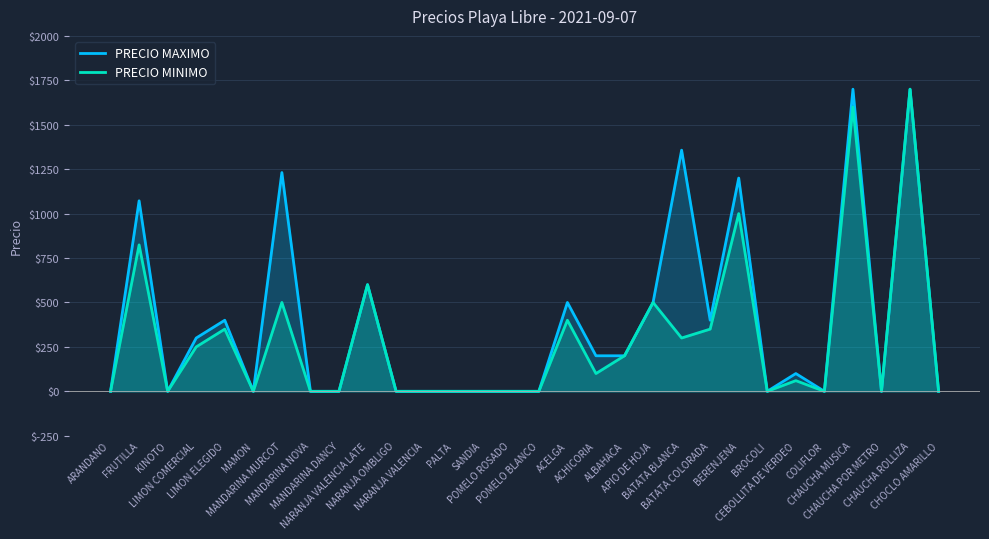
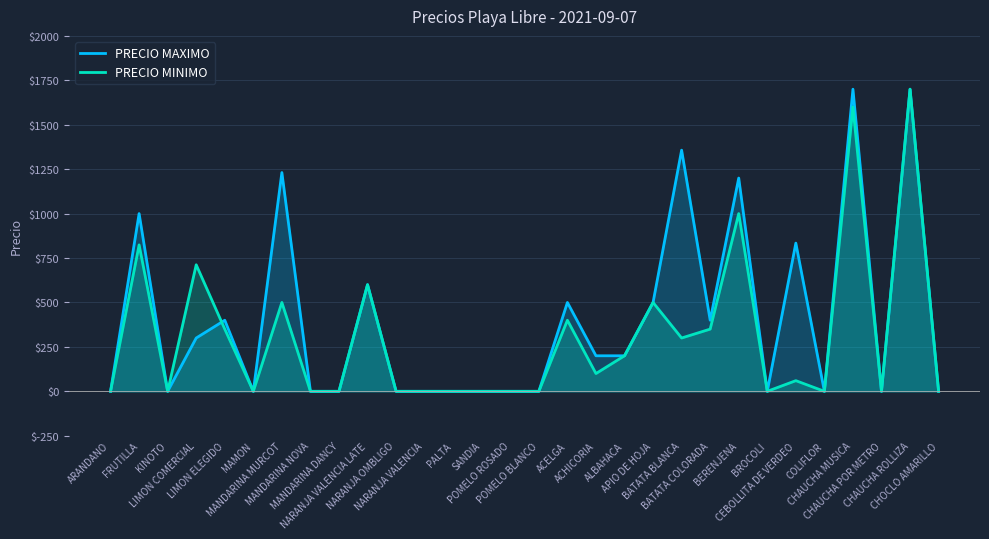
  {
    "PRECIO MAXIMO": {
-     "FRUTILLA": "$1070",
+     "FRUTILLA": "$1000",
      "LIMON COMERCIAL": "$300",
      "LIMON ELEGIDO": "$400",
      "MANDARINA MURCOT": "$1230",
      "ACELGA": "$500",
      "ACHICORIA": "$200",
      "BATATA BLANCA": "$1360",
      "BATATA COLORADA": "$400",
      "BERENJENA": "$1200",
-     "CEBOLLITA DE VERDEO": "$100",
+     "CEBOLLITA DE VERDEO": "$830",
      "CHAUCHA MUSICA": "$1700"
    },
    "PRECIO MINIMO": {
      "FRUTILLA": "$820",
-     "LIMON COMERCIAL": "$250",
+     "LIMON COMERCIAL": "$710",
      "LIMON ELEGIDO": "$350",
      "MANDARINA MURCOT": "$500",
      "ACELGA": "$400",
      "ACHICORIA": "$100",
      "BATATA BLANCA": "$300",
      "BATATA COLORADA": "$350",
      "BERENJENA": "$1000",
      "CEBOLLITA DE VERDEO": "$60",
      "CHAUCHA MUSICA": "$1600"
    }
  }
